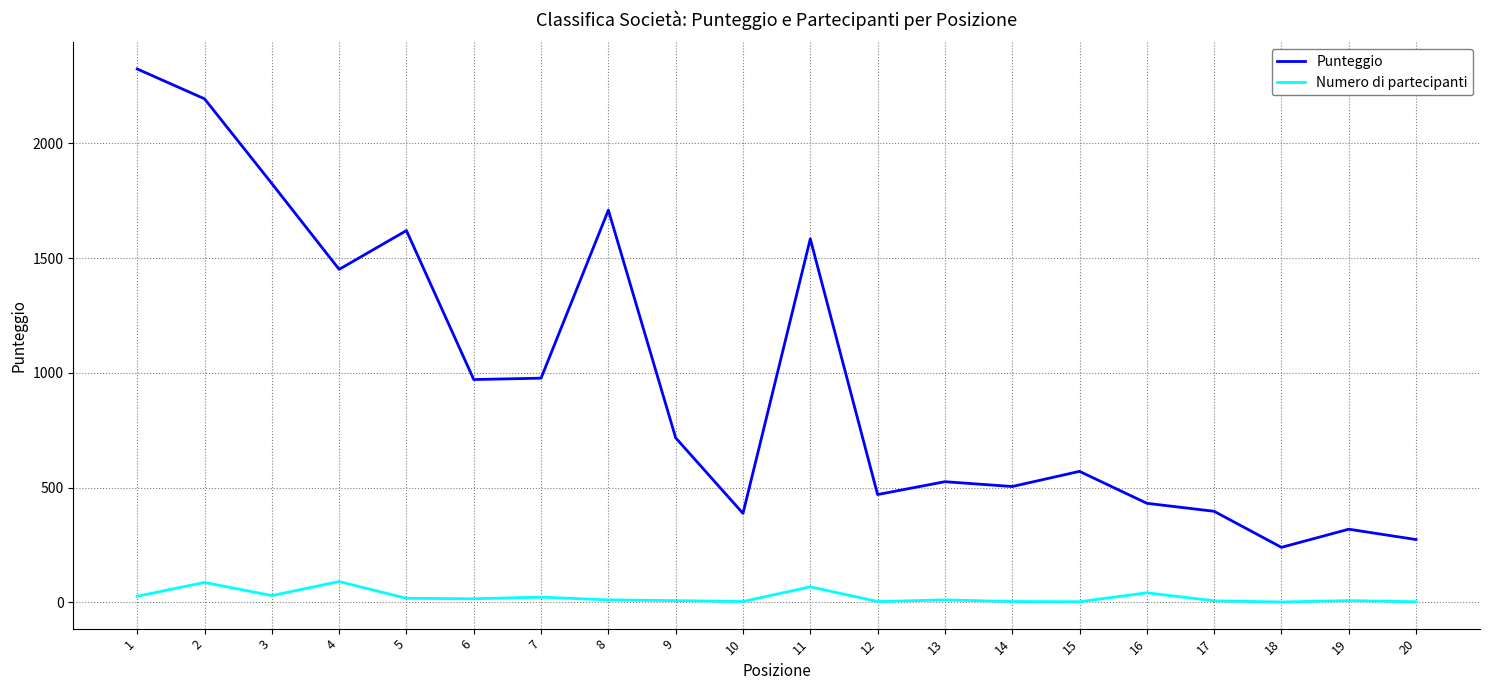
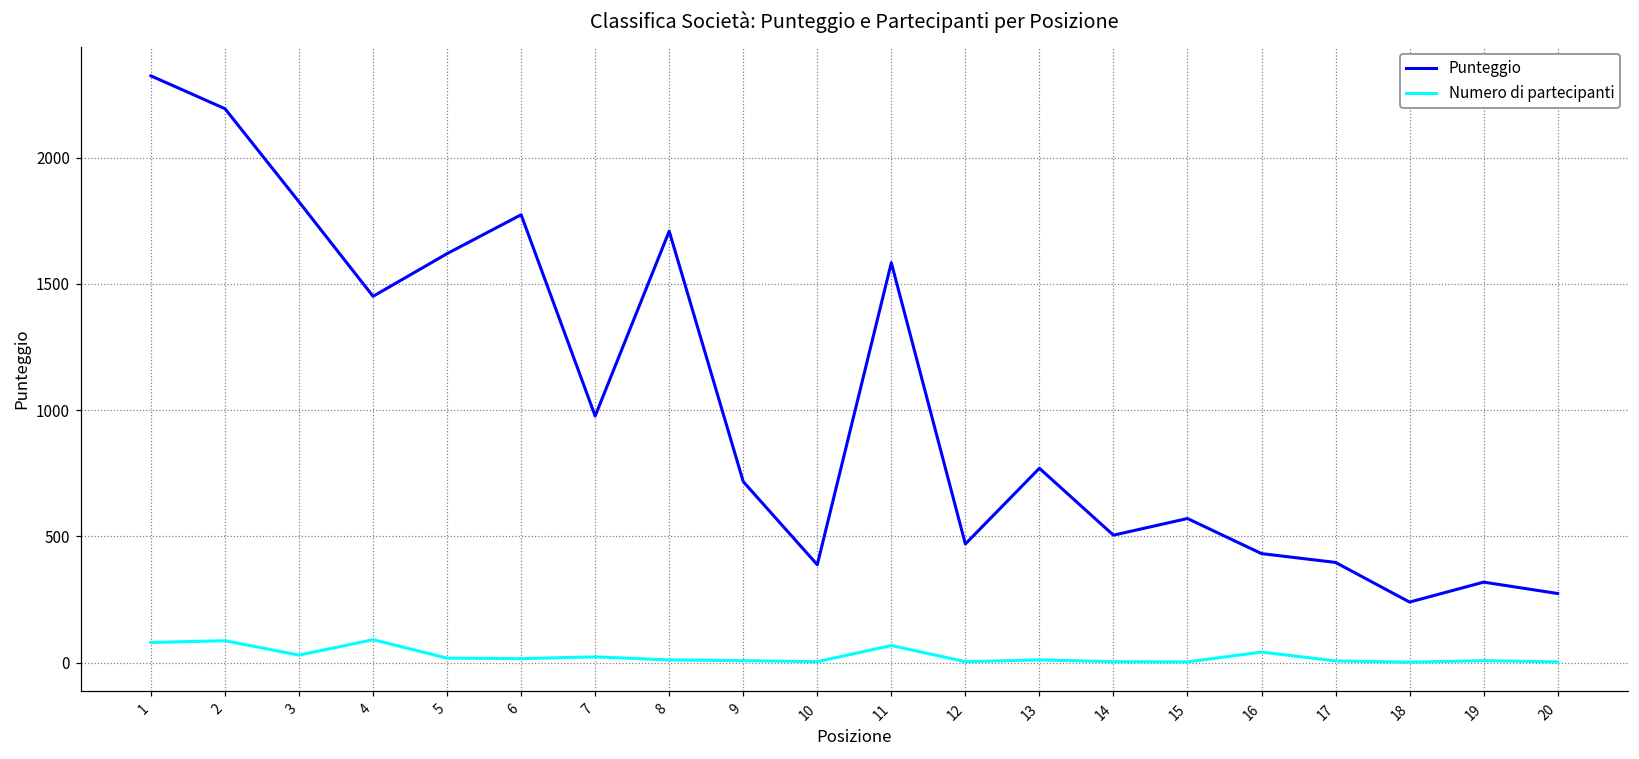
  {
    "Punteggio": {
      "1": 2320,
      "2": 2190,
      "3": 1830,
      "4": 1450,
      "5": 1620,
-     "6": 970,
+     "6": 1770,
      "7": 980,
      "8": 1710,
      "9": 720,
      "10": 390,
      "11": 1580,
      "12": 470,
-     "13": 530,
+     "13": 770,
      "14": 510,
      "15": 570,
      "16": 430,
      "17": 400,
      "18": 240,
      "19": 320,
      "20": 270
    },
    "Numero di partecipanti": {
-     "1": 30,
+     "1": 80,
      "2": 90,
      "3": 30,
      "4": 90,
      "5": 20,
      "6": 20,
      "7": 20,
      "8": 10,
      "9": 10,
      "10": 0,
      "11": 70,
      "12": 0,
      "13": 10,
      "14": 0,
      "15": 0,
      "16": 40,
      "17": 10,
      "18": 0,
      "19": 10,
      "20": 0
    }
  }
